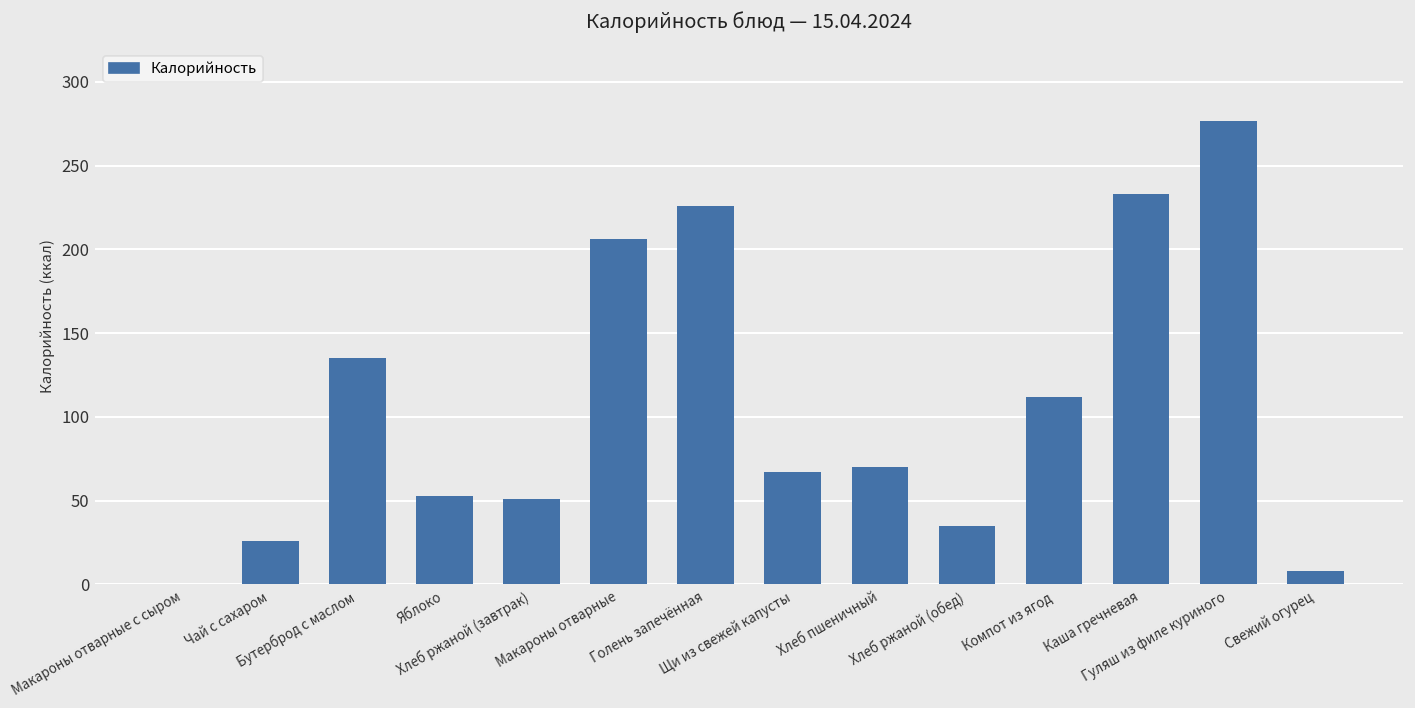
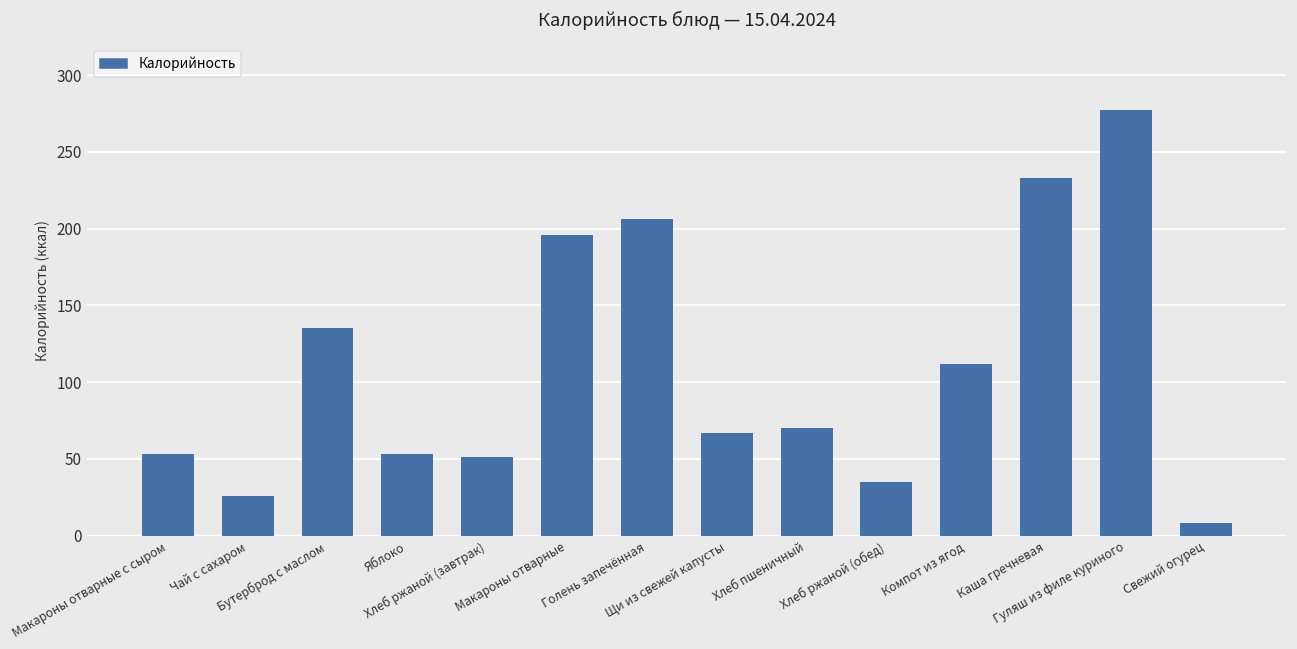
  {
-   "Макароны отварные с сыром": 0,
+   "Макароны отварные с сыром": 53,
    "Чай с сахаром": 26,
    "Бутерброд с маслом": 135,
    "Яблоко": 53,
    "Хлеб ржаной (завтрак)": 51,
-   "Макароны отварные": 206,
-   "Голень запечённая": 226,
+   "Макароны отварные": 196,
+   "Голень запечённая": 206,
    "Щи из свежей капусты": 67,
    "Хлеб пшеничный": 70,
    "Хлеб ржаной (обед)": 35,
    "Компот из ягод": 112,
    "Каша гречневая": 233,
    "Гуляш из филе куриного": 277,
    "Свежий огурец": 8
  }
